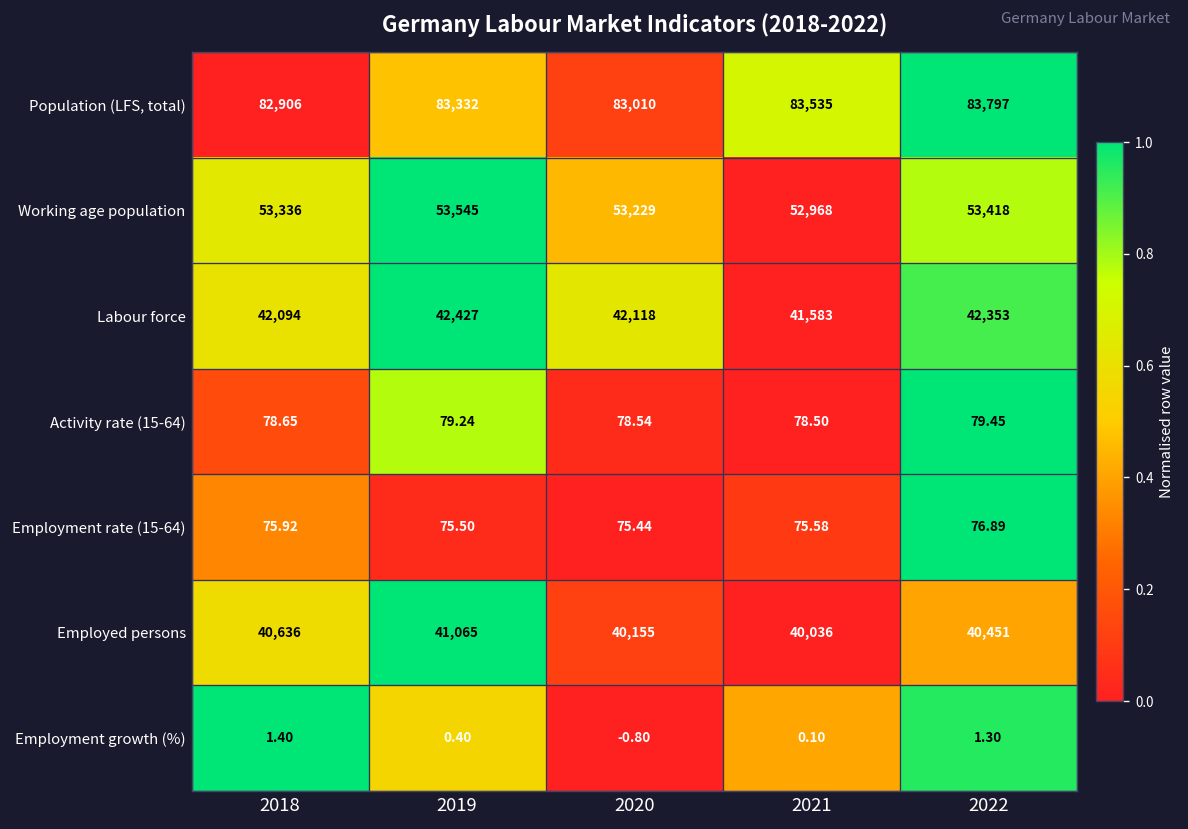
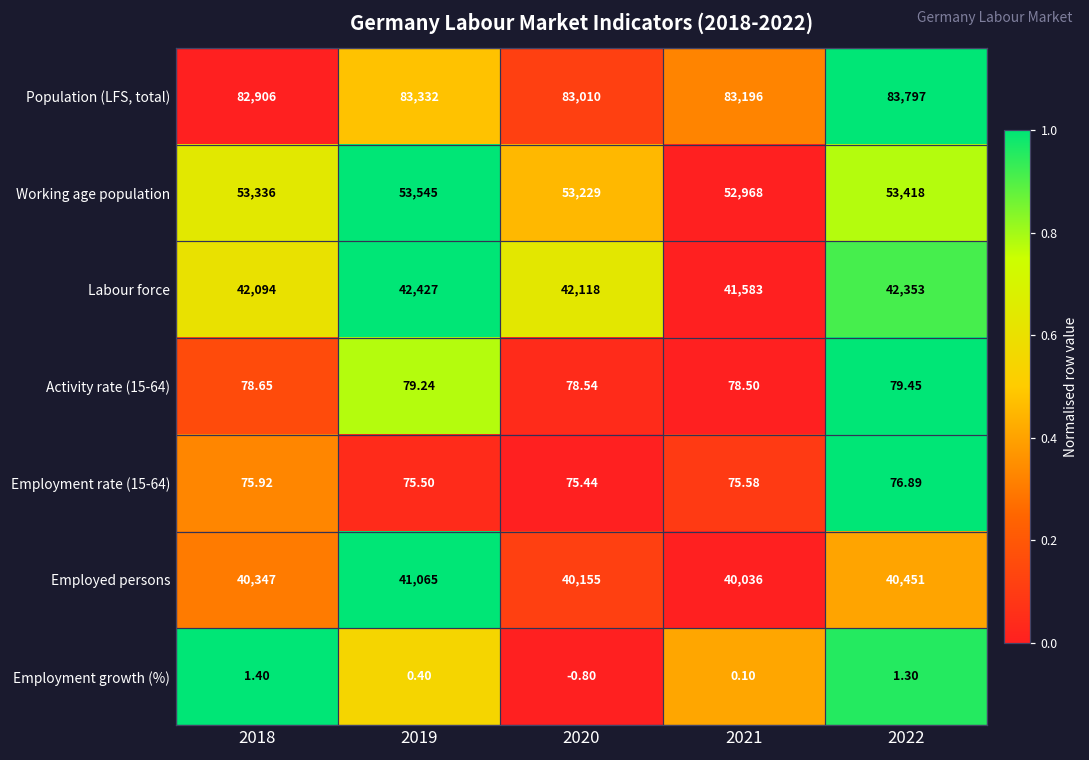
  {
    "Population (LFS, total)": {
      "2018": "82,906",
      "2019": "83,332",
      "2020": "83,010",
-     "2021": "83,535",
+     "2021": "83,196",
      "2022": "83,797"
    },
    "Working age population": {
      "2018": "53,336",
      "2019": "53,545",
      "2020": "53,229",
      "2021": "52,968",
      "2022": "53,418"
    },
    "Labour force": {
      "2018": "42,094",
      "2019": "42,427",
      "2020": "42,118",
      "2021": "41,583",
      "2022": "42,353"
    },
    "Activity rate (15-64)": {
      "2018": "78.65",
      "2019": "79.24",
      "2020": "78.54",
      "2021": "78.50",
      "2022": "79.45"
    },
    "Employment rate (15-64)": {
      "2018": "75.92",
      "2019": "75.50",
      "2020": "75.44",
      "2021": "75.58",
      "2022": "76.89"
    },
    "Employed persons": {
-     "2018": "40,636",
+     "2018": "40,347",
      "2019": "41,065",
      "2020": "40,155",
      "2021": "40,036",
      "2022": "40,451"
    },
    "Employment growth (%)": {
      "2018": "1.40",
      "2019": "0.40",
      "2020": "-0.80",
      "2021": "0.10",
      "2022": "1.30"
    }
  }
